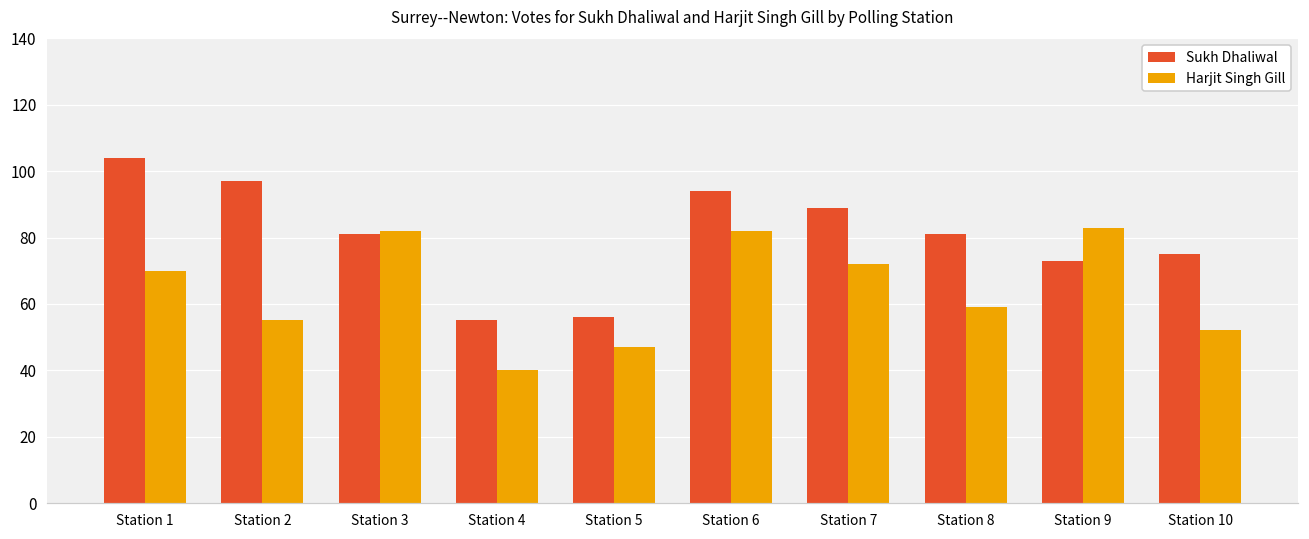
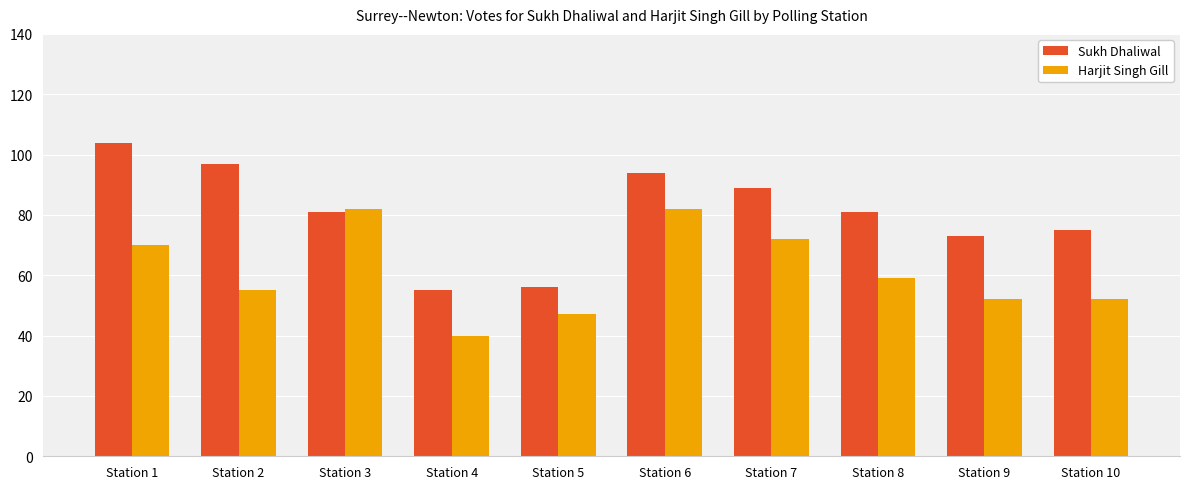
  {
    "Sukh Dhaliwal": {
      "Station 1": 104,
      "Station 2": 97,
      "Station 3": 81,
      "Station 4": 55,
      "Station 5": 56,
      "Station 6": 94,
      "Station 7": 89,
      "Station 8": 81,
      "Station 9": 73,
      "Station 10": 75
    },
    "Harjit Singh Gill": {
      "Station 1": 70,
      "Station 2": 55,
      "Station 3": 82,
      "Station 4": 40,
      "Station 5": 47,
      "Station 6": 82,
      "Station 7": 72,
      "Station 8": 59,
-     "Station 9": 83,
+     "Station 9": 52,
      "Station 10": 52
    }
  }
